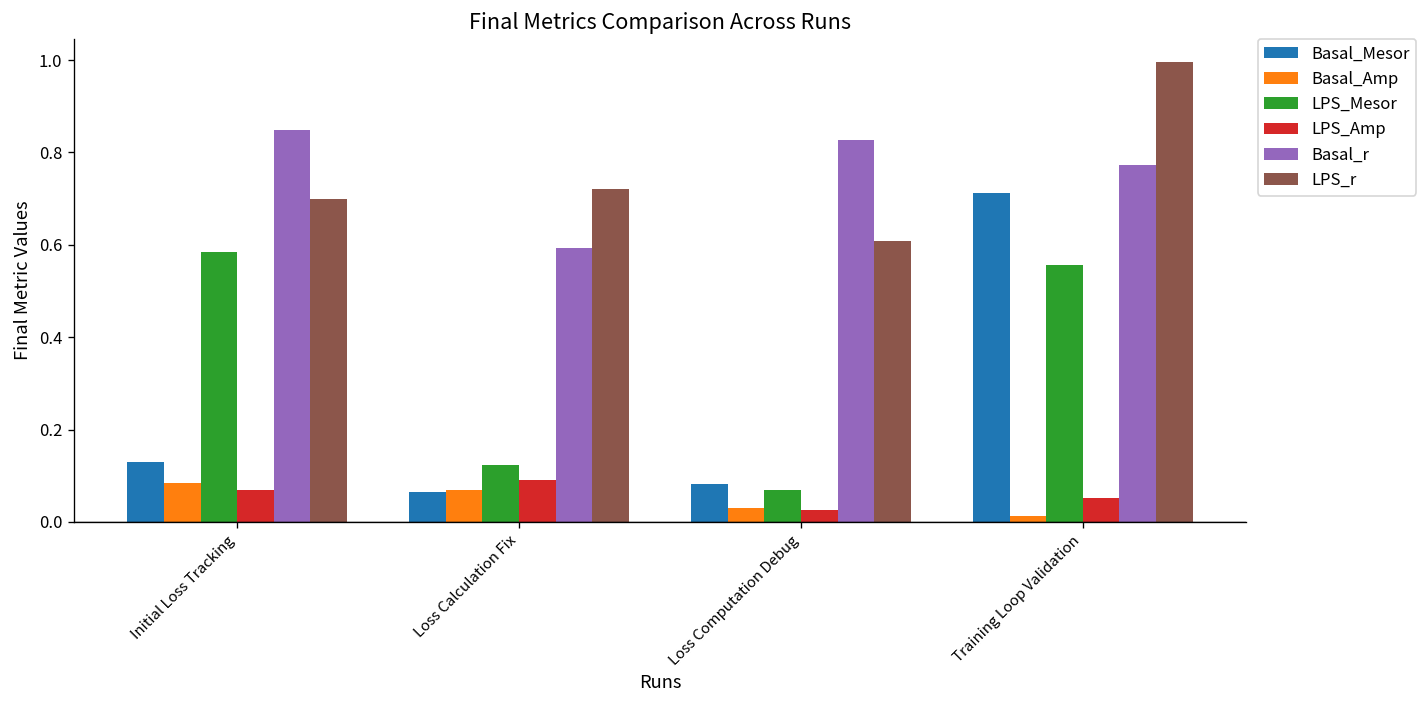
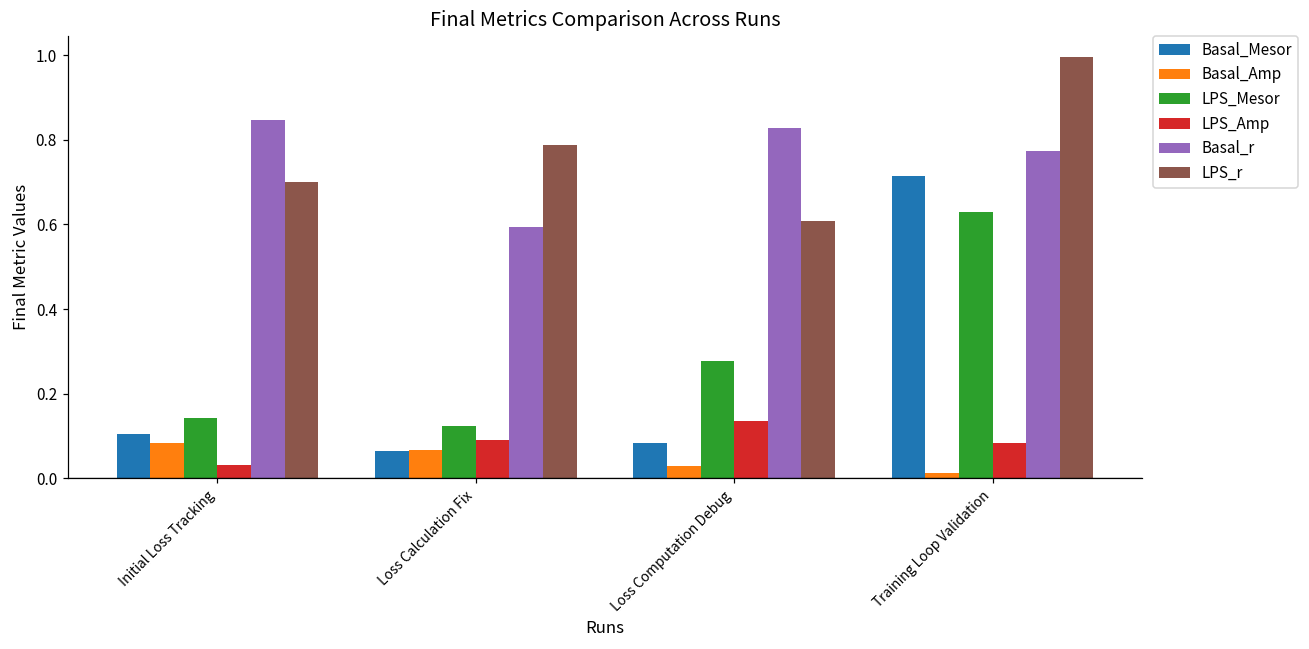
  {
    "Basal_Mesor": {
-     "Initial Loss Tracking": 0.13,
+     "Initial Loss Tracking": 0.11,
      "Loss Calculation Fix": 0.06,
      "Loss Computation Debug": 0.08,
      "Training Loop Validation": 0.71
    },
    "Basal_Amp": {
      "Initial Loss Tracking": 0.08,
      "Loss Calculation Fix": 0.07,
      "Loss Computation Debug": 0.03,
      "Training Loop Validation": 0.01
    },
    "LPS_Mesor": {
-     "Initial Loss Tracking": 0.58,
+     "Initial Loss Tracking": 0.14,
      "Loss Calculation Fix": 0.12,
-     "Loss Computation Debug": 0.07,
-     "Training Loop Validation": 0.56
+     "Loss Computation Debug": 0.28,
+     "Training Loop Validation": 0.63
    },
    "LPS_Amp": {
-     "Initial Loss Tracking": 0.07,
+     "Initial Loss Tracking": 0.03,
      "Loss Calculation Fix": 0.09,
-     "Loss Computation Debug": 0.03,
-     "Training Loop Validation": 0.05
+     "Loss Computation Debug": 0.14,
+     "Training Loop Validation": 0.08
    },
    "Basal_r": {
      "Initial Loss Tracking": 0.85,
      "Loss Calculation Fix": 0.59,
      "Loss Computation Debug": 0.83,
      "Training Loop Validation": 0.77
    },
    "LPS_r": {
      "Initial Loss Tracking": 0.70,
-     "Loss Calculation Fix": 0.72,
+     "Loss Calculation Fix": 0.79,
      "Loss Computation Debug": 0.61,
      "Training Loop Validation": 1.00
    }
  }
